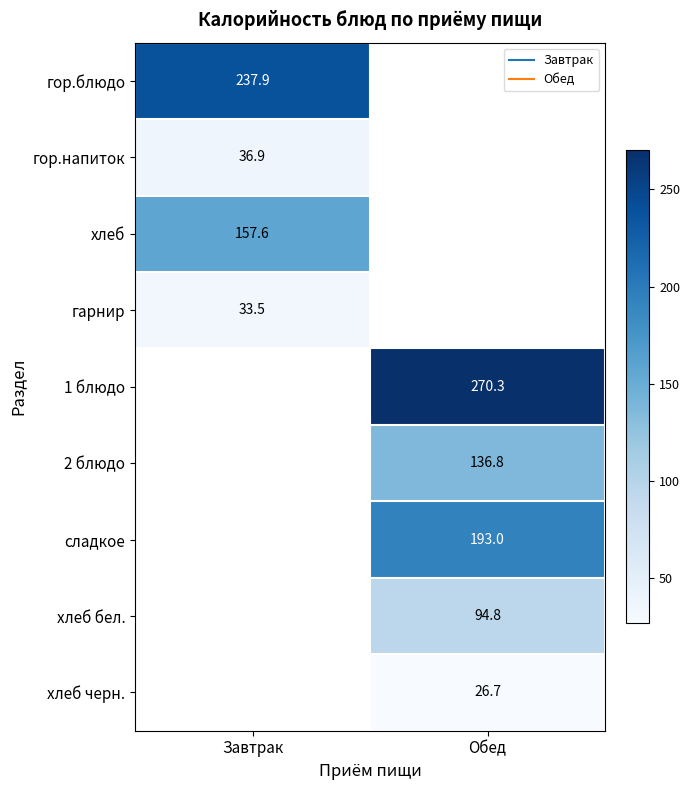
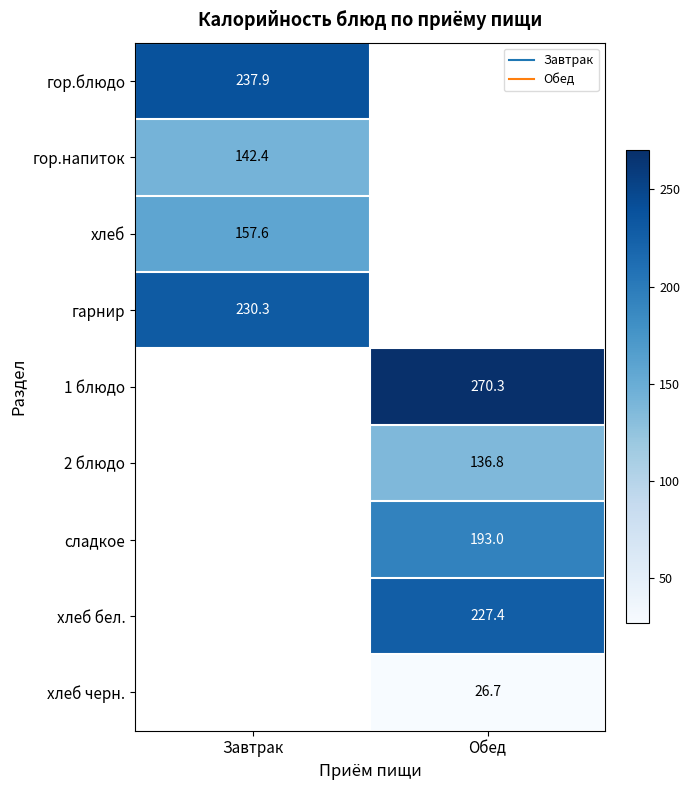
  {
    "гор.блюдо": {
      "Завтрак": 237.9
    },
    "гор.напиток": {
-     "Завтрак": 36.9
+     "Завтрак": 142.4
    },
    "хлеб": {
      "Завтрак": 157.6
    },
    "гарнир": {
-     "Завтрак": 33.5
+     "Завтрак": 230.3
    },
    "1 блюдо": {
      "Обед": 270.3
    },
    "2 блюдо": {
      "Обед": 136.8
    },
    "сладкое": {
      "Обед": 193.0
    },
    "хлеб бел.": {
-     "Обед": 94.8
+     "Обед": 227.4
    },
    "хлеб черн.": {
      "Обед": 26.7
    }
  }
